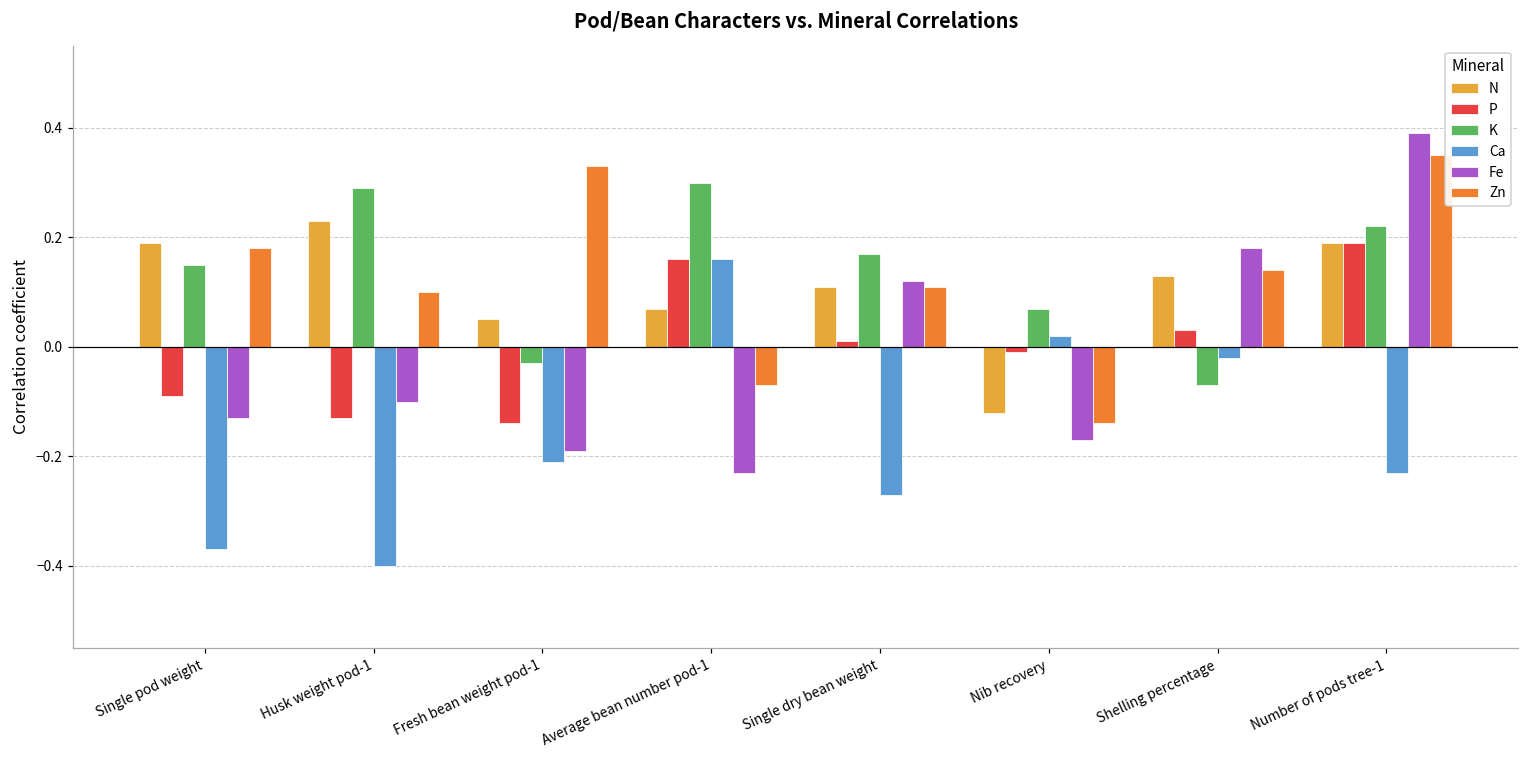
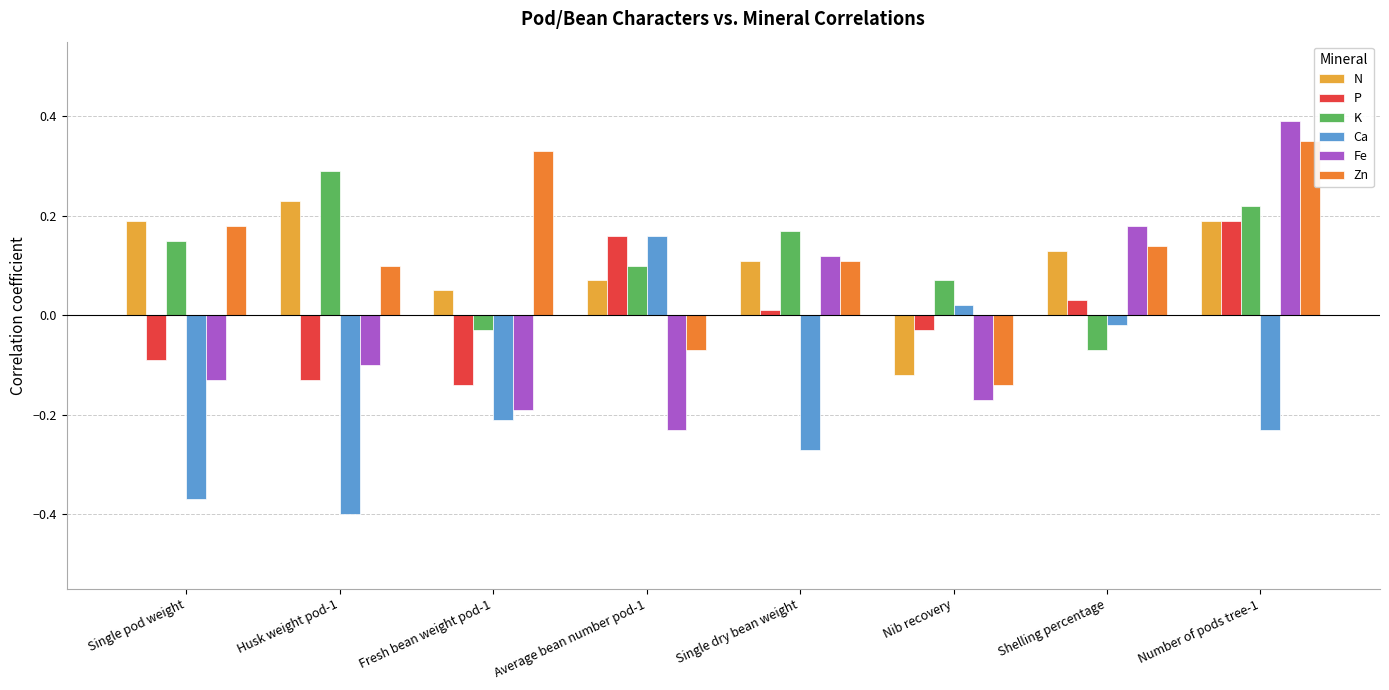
  {
    "P": {
      "Single pod weight": -0.09,
      "Husk weight pod-1": -0.13,
      "Fresh bean weight pod-1": -0.14,
      "Average bean number pod-1": 0.16,
      "Single dry bean weight": 0.01,
-     "Nib recovery": -0.01,
+     "Nib recovery": -0.03,
      "Shelling percentage": 0.03,
      "Number of pods tree-1": 0.19
    },
    "K": {
      "Single pod weight": 0.15,
      "Husk weight pod-1": 0.29,
      "Fresh bean weight pod-1": -0.03,
-     "Average bean number pod-1": 0.3,
+     "Average bean number pod-1": 0.1,
      "Single dry bean weight": 0.17,
      "Nib recovery": 0.07,
      "Shelling percentage": -0.07,
      "Number of pods tree-1": 0.22
    },
    "Ca": {
      "Single pod weight": -0.37,
      "Husk weight pod-1": -0.40,
      "Fresh bean weight pod-1": -0.21,
      "Average bean number pod-1": 0.16,
      "Single dry bean weight": -0.27,
      "Nib recovery": 0.02,
      "Shelling percentage": -0.02,
      "Number of pods tree-1": -0.23
    },
    "Fe": {
      "Single pod weight": -0.13,
      "Husk weight pod-1": -0.10,
      "Fresh bean weight pod-1": -0.19,
      "Average bean number pod-1": -0.23,
      "Single dry bean weight": 0.12,
      "Nib recovery": -0.17,
      "Shelling percentage": 0.18,
      "Number of pods tree-1": 0.39
    }
  }
